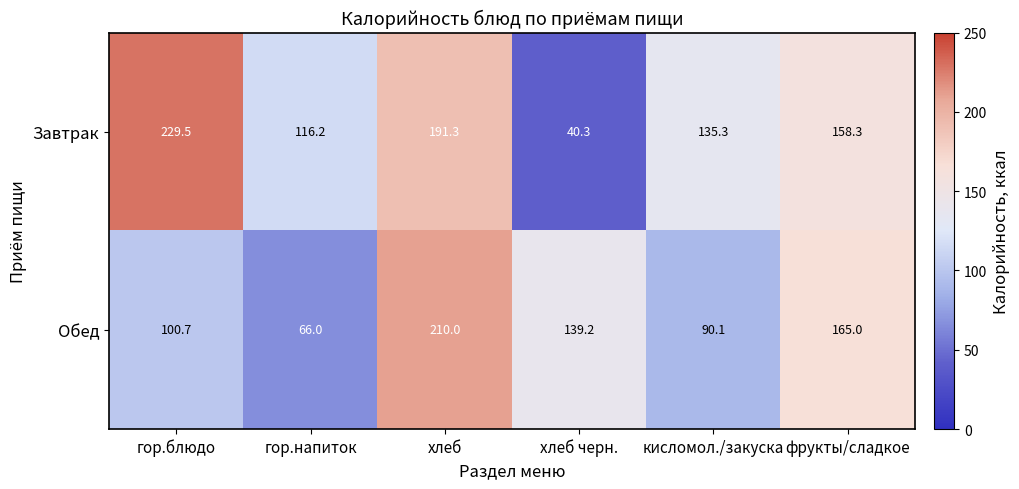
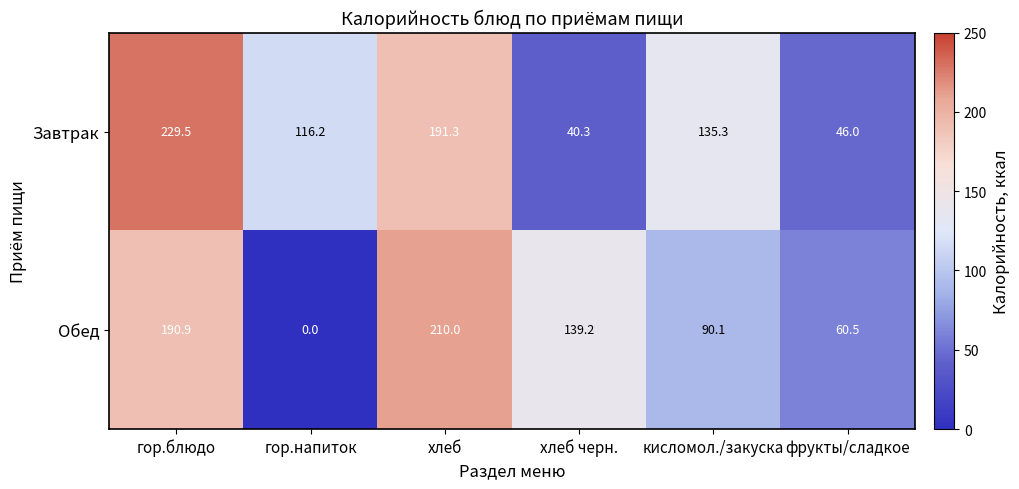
  {
    "Завтрак": {
      "гор.блюдо": 229.5,
      "гор.напиток": 116.2,
      "хлеб": 191.3,
      "хлеб черн.": 40.3,
      "кисломол./закуска": 135.3,
-     "фрукты/сладкое": 158.3
+     "фрукты/сладкое": 46.0
    },
    "Обед": {
-     "гор.блюдо": 100.7,
-     "гор.напиток": 66.0,
+     "гор.блюдо": 190.9,
+     "гор.напиток": 0.0,
      "хлеб": 210.0,
      "хлеб черн.": 139.2,
      "кисломол./закуска": 90.1,
-     "фрукты/сладкое": 165.0
+     "фрукты/сладкое": 60.5
    }
  }
